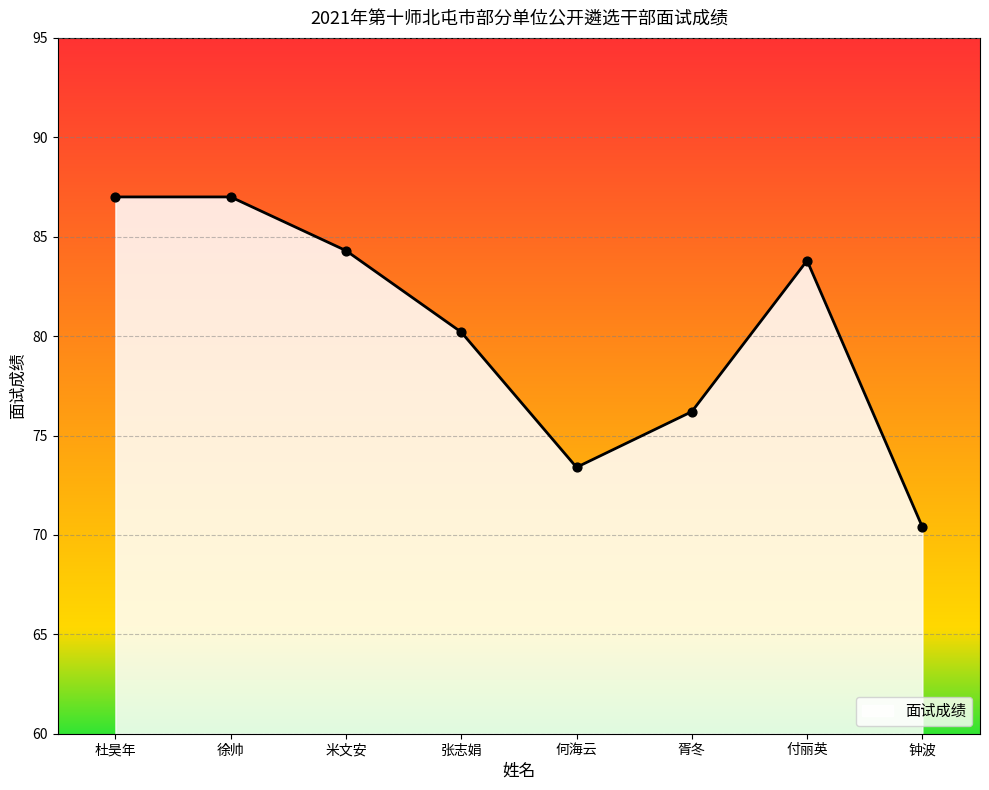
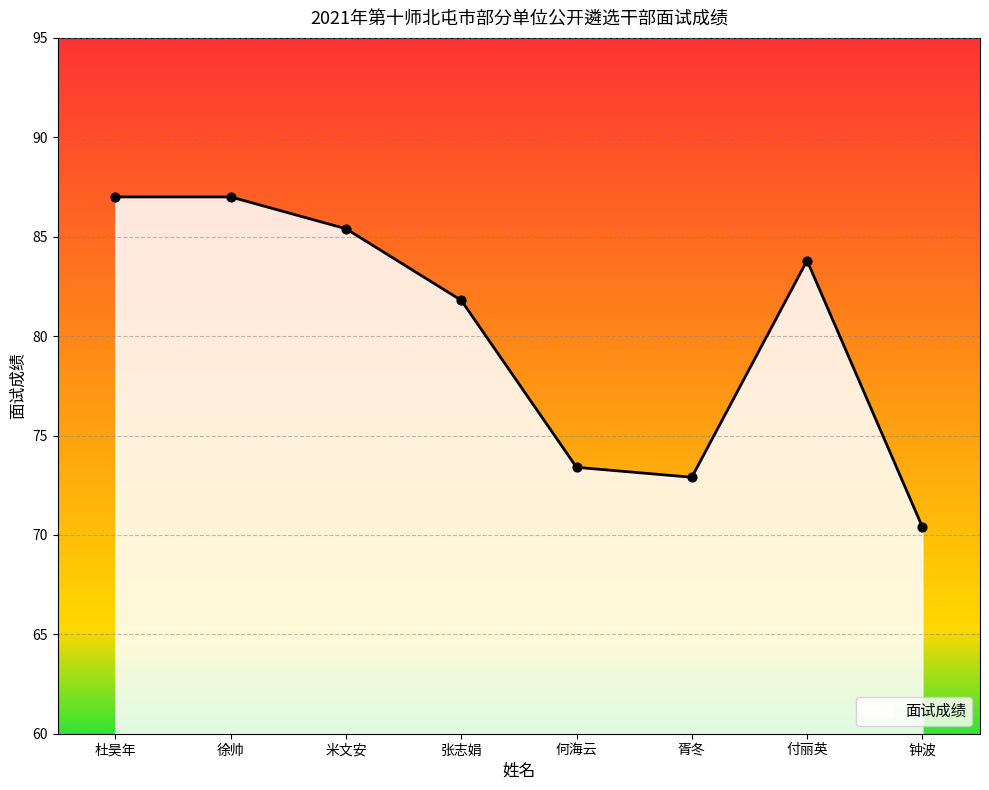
  {
    "杜昊年": 87.0,
    "徐帅": 87.0,
-   "米文安": 84.3,
-   "张志娟": 80.2,
+   "米文安": 85.4,
+   "张志娟": 81.8,
    "何海云": 73.4,
-   "胥冬": 76.2,
+   "胥冬": 72.9,
    "付丽英": 83.8,
    "钟波": 70.4
  }
